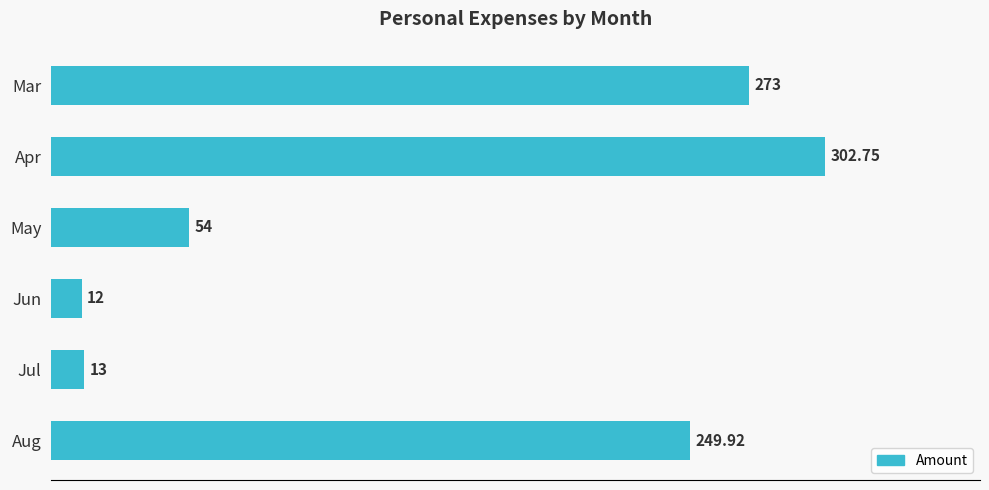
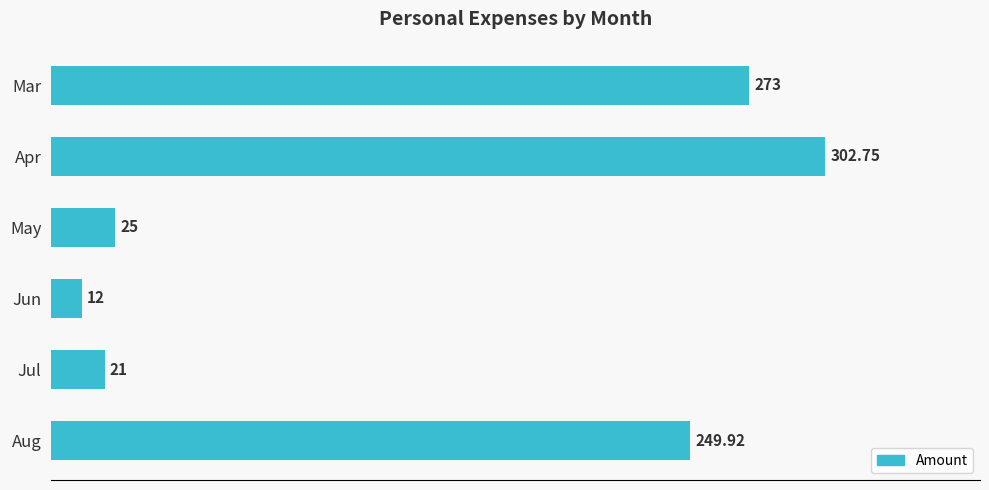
  {
    "Mar": 273,
    "Apr": 302.75,
-   "May": 54,
+   "May": 25,
    "Jun": 12,
-   "Jul": 13,
+   "Jul": 21,
    "Aug": 249.92
  }
